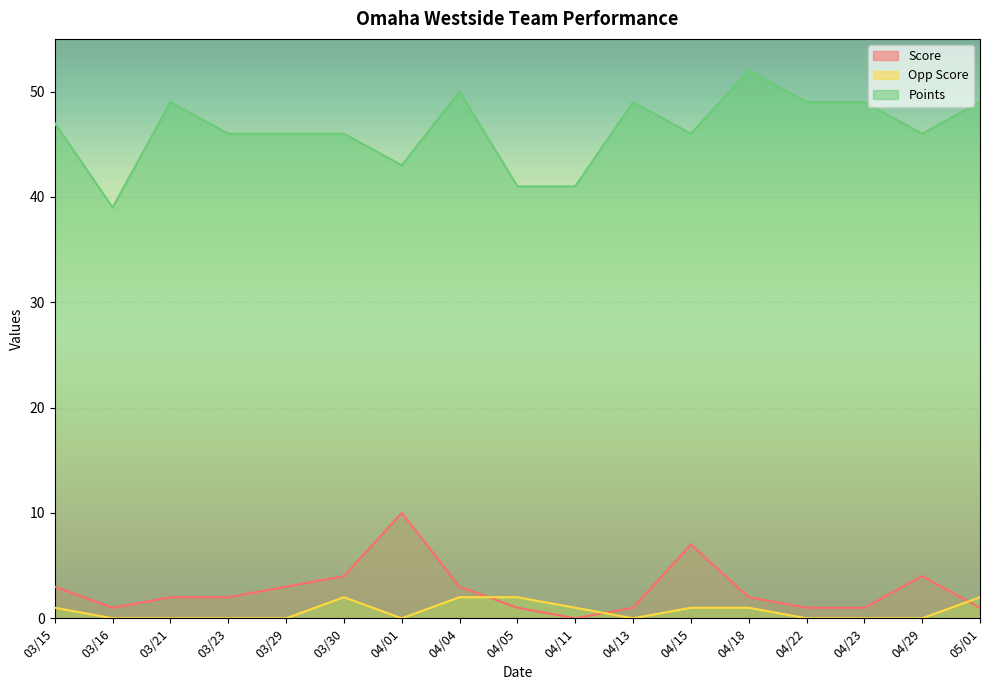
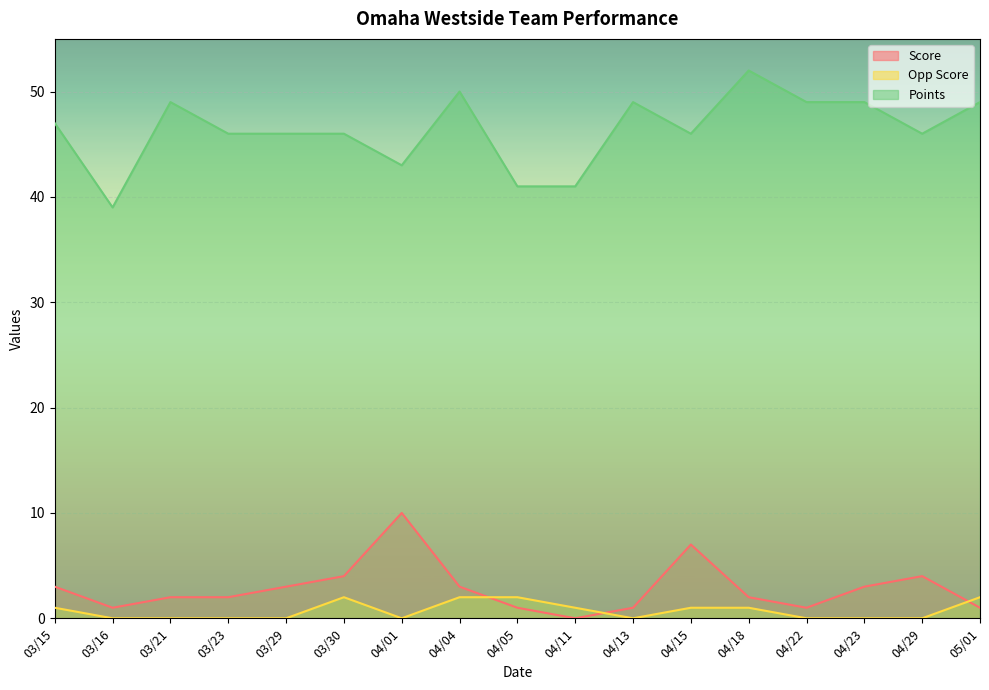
  {
    "Score": {
      "03/15": 3,
      "03/16": 1,
      "03/21": 2,
      "03/23": 2,
      "03/29": 3,
      "03/30": 4,
      "04/01": 10,
      "04/04": 3,
      "04/05": 1,
      "04/11": 0,
      "04/13": 1,
      "04/15": 7,
      "04/18": 2,
      "04/22": 1,
-     "04/23": 1,
+     "04/23": 3,
      "04/29": 4,
      "05/01": 1
    },
    "Opp Score": {
      "03/15": 1,
      "03/16": 0,
      "03/21": 0,
      "03/23": 0,
      "03/29": 0,
      "03/30": 2,
      "04/01": 0,
      "04/04": 2,
      "04/05": 2,
      "04/11": 1,
      "04/13": 0,
      "04/15": 1,
      "04/18": 1,
      "04/22": 0,
      "04/23": 0,
      "04/29": 0,
      "05/01": 2
    },
    "Points": {
      "03/15": 47,
      "03/16": 39,
      "03/21": 49,
      "03/23": 46,
      "03/29": 46,
      "03/30": 46,
      "04/01": 43,
      "04/04": 50,
      "04/05": 41,
      "04/11": 41,
      "04/13": 49,
      "04/15": 46,
      "04/18": 52,
      "04/22": 49,
      "04/23": 49,
      "04/29": 46,
      "05/01": 49
    }
  }
